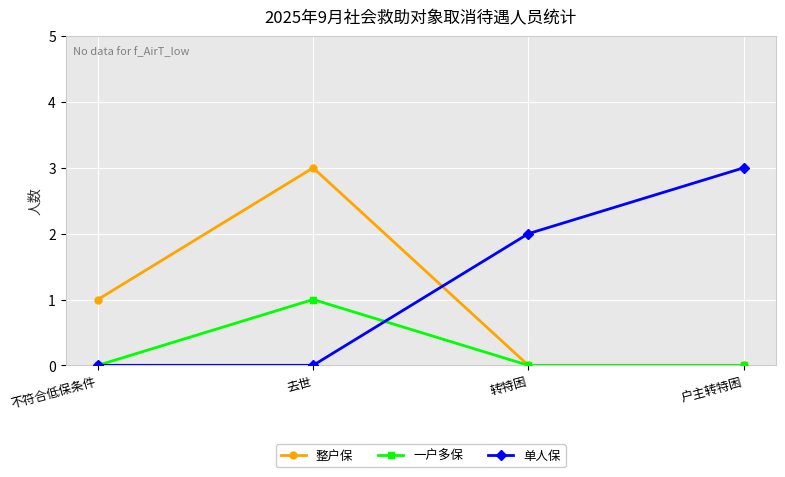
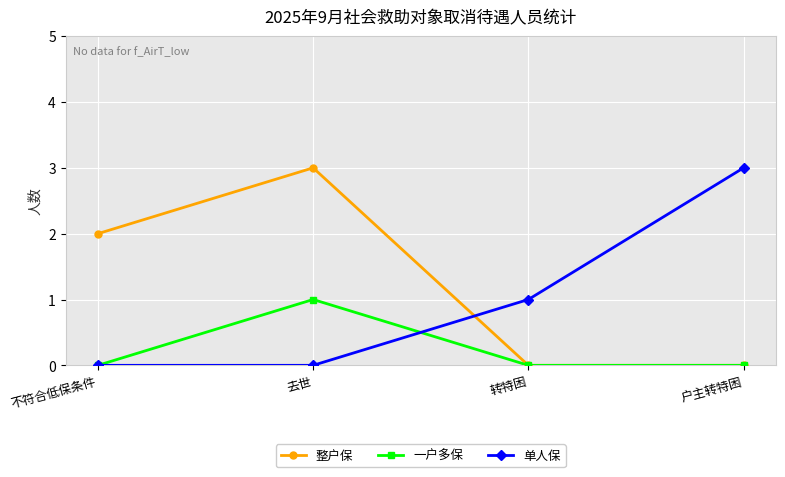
  {
    "整户保": {
-     "不符合低保条件": 1,
+     "不符合低保条件": 2,
      "去世": 3
    },
    "一户多保": {
      "去世": 1
    },
    "单人保": {
      "去世": 0,
-     "转特困": 2,
+     "转特困": 1,
      "户主转特困": 3
    }
  }
